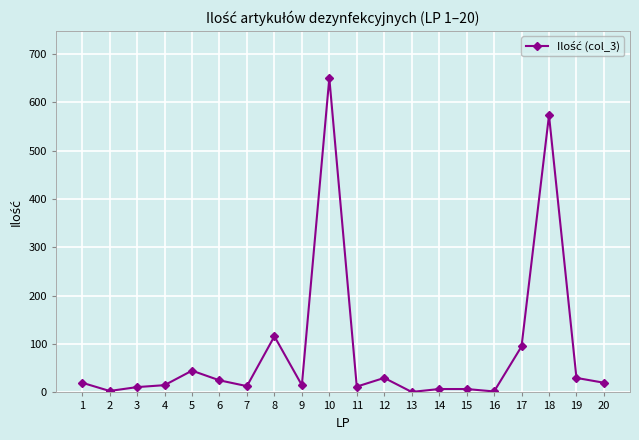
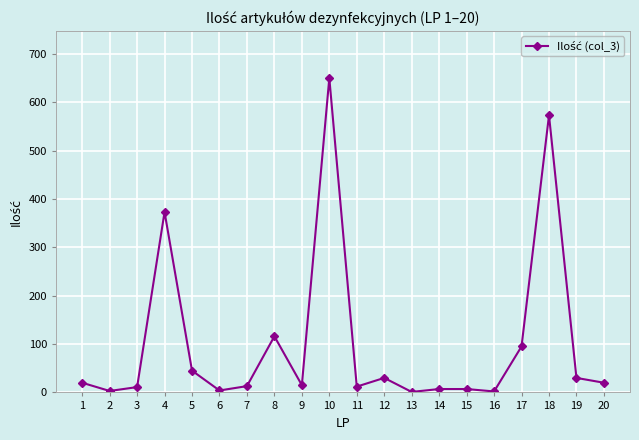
  {
    "1": 20,
    "2": 0,
    "3": 10,
-   "4": 20,
+   "4": 370,
    "5": 50,
-   "6": 30,
+   "6": 0,
    "7": 10,
    "8": 120,
    "9": 20,
    "10": 650,
    "11": 10,
    "12": 30,
    "13": 0,
    "14": 10,
    "15": 10,
    "16": 0,
    "17": 100,
    "18": 570,
    "19": 30,
    "20": 20
  }
